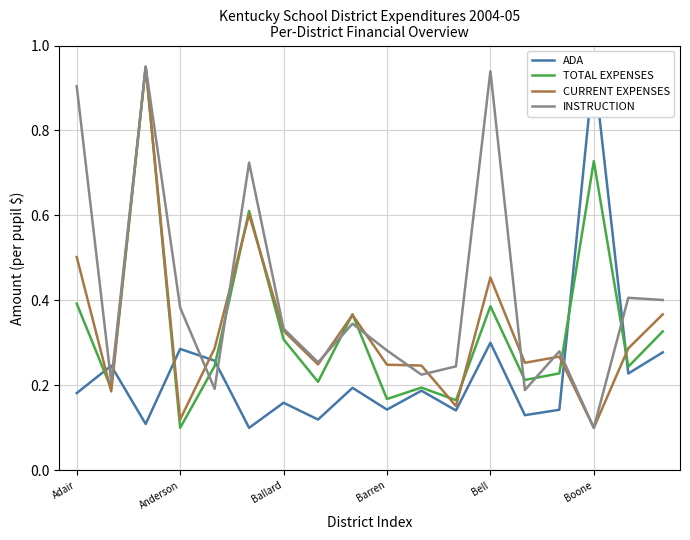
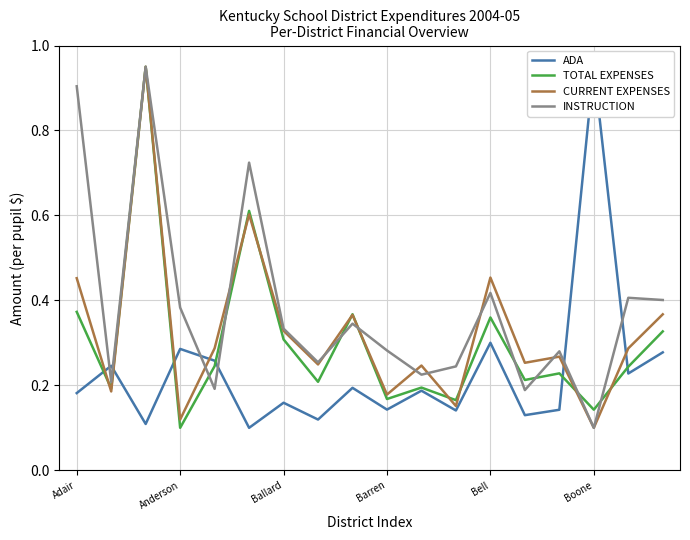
  {
    "ADA": {
      "Adair": 0.18,
      "Anderson": 0.29,
      "Ballard": 0.16,
      "Barren": 0.14,
      "Bell": 0.30
    },
    "TOTAL EXPENSES": {
-     "Adair": 0.39,
+     "Adair": 0.37,
      "Anderson": 0.10,
      "Ballard": 0.31,
      "Barren": 0.17,
-     "Bell": 0.39,
-     "Boone": 0.73
+     "Bell": 0.36,
+     "Boone": 0.14
    },
    "CURRENT EXPENSES": {
-     "Adair": 0.50,
+     "Adair": 0.45,
      "Anderson": 0.12,
-     "Barren": 0.25,
+     "Barren": 0.18,
      "Bell": 0.45
    },
    "INSTRUCTION": {
      "Adair": 0.90,
      "Anderson": 0.38,
      "Barren": 0.28,
-     "Bell": 0.94
+     "Bell": 0.42
    }
  }
